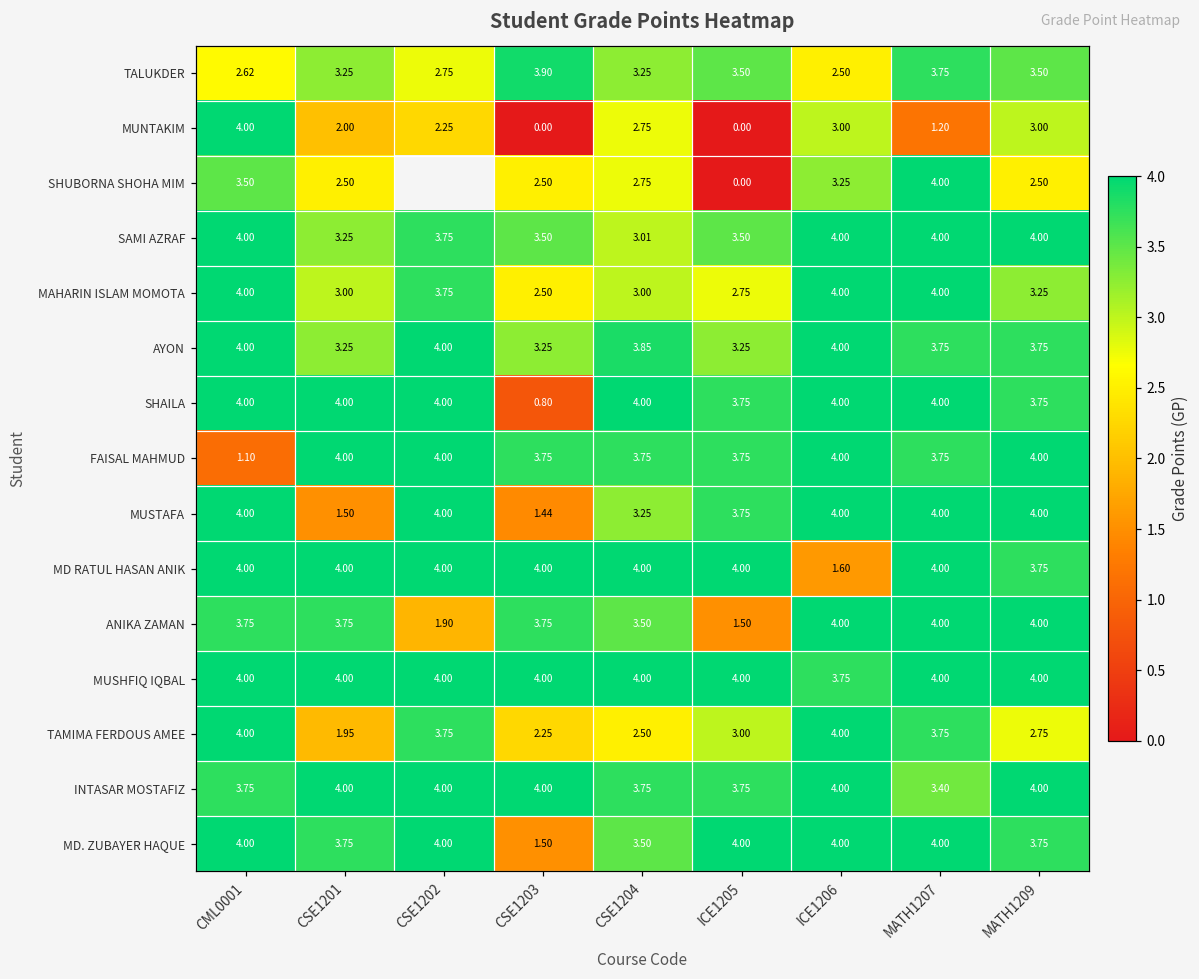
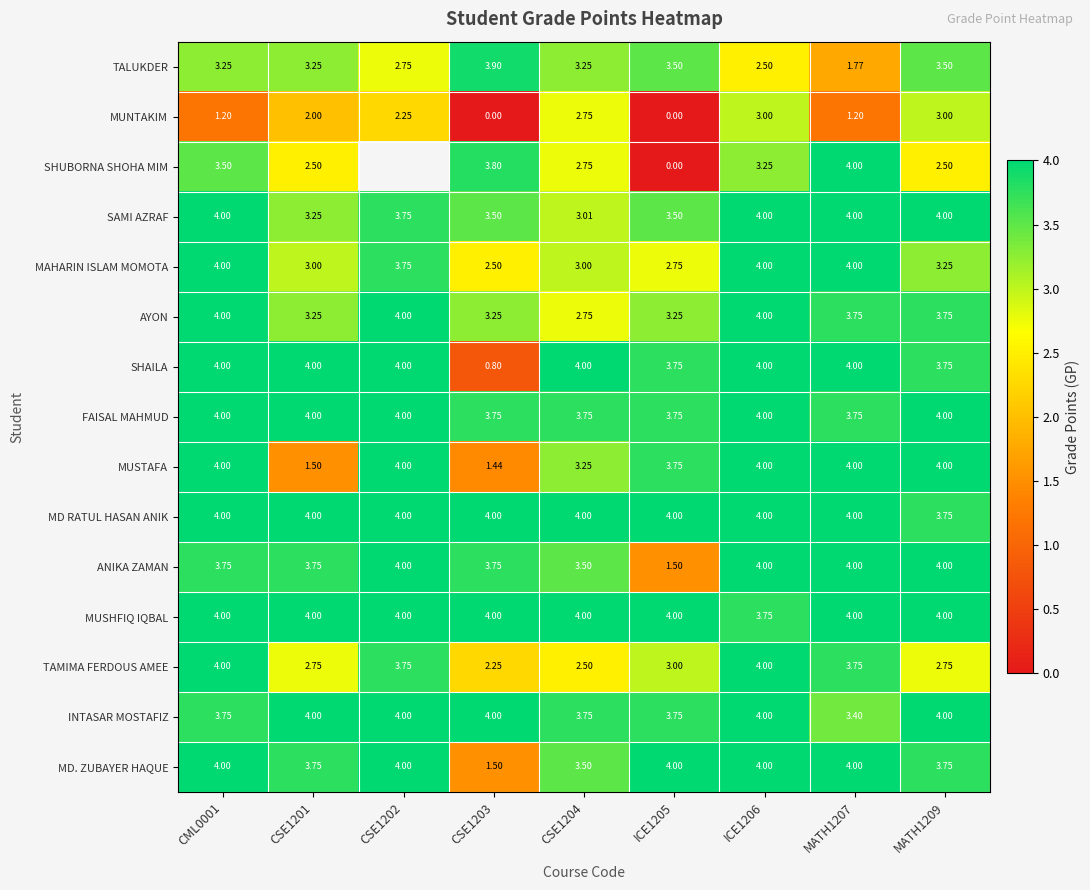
  {
    "TALUKDER": {
-     "CML0001": 2.62,
+     "CML0001": 3.25,
      "CSE1201": 3.25,
      "CSE1202": 2.75,
      "CSE1203": 3.90,
      "CSE1204": 3.25,
      "ICE1205": 3.50,
      "ICE1206": 2.50,
-     "MATH1207": 3.75,
+     "MATH1207": 1.77,
      "MATH1209": 3.50
    },
    "MUNTAKIM": {
-     "CML0001": 4.00,
+     "CML0001": 1.20,
      "CSE1201": 2.00,
      "CSE1202": 2.25,
      "CSE1203": 0.00,
      "CSE1204": 2.75,
      "ICE1205": 0.00,
      "ICE1206": 3.00,
      "MATH1207": 1.20,
      "MATH1209": 3.00
    },
    "SHUBORNA SHOHA MIM": {
      "CML0001": 3.50,
      "CSE1201": 2.50,
-     "CSE1203": 2.50,
+     "CSE1203": 3.80,
      "CSE1204": 2.75,
      "ICE1205": 0.00,
      "ICE1206": 3.25,
      "MATH1207": 4.00,
      "MATH1209": 2.50
    },
    "SAMI AZRAF": {
      "CML0001": 4.00,
      "CSE1201": 3.25,
      "CSE1202": 3.75,
      "CSE1203": 3.50,
      "CSE1204": 3.01,
      "ICE1205": 3.50,
      "ICE1206": 4.00,
      "MATH1207": 4.00,
      "MATH1209": 4.00
    },
    "MAHARIN ISLAM MOMOTA": {
      "CML0001": 4.00,
      "CSE1201": 3.00,
      "CSE1202": 3.75,
      "CSE1203": 2.50,
      "CSE1204": 3.00,
      "ICE1205": 2.75,
      "ICE1206": 4.00,
      "MATH1207": 4.00,
      "MATH1209": 3.25
    },
    "AYON": {
      "CML0001": 4.00,
      "CSE1201": 3.25,
      "CSE1202": 4.00,
      "CSE1203": 3.25,
-     "CSE1204": 3.85,
+     "CSE1204": 2.75,
      "ICE1205": 3.25,
      "ICE1206": 4.00,
      "MATH1207": 3.75,
      "MATH1209": 3.75
    },
    "SHAILA": {
      "CML0001": 4.00,
      "CSE1201": 4.00,
      "CSE1202": 4.00,
      "CSE1203": 0.80,
      "CSE1204": 4.00,
      "ICE1205": 3.75,
      "ICE1206": 4.00,
      "MATH1207": 4.00,
      "MATH1209": 3.75
    },
    "FAISAL MAHMUD": {
-     "CML0001": 1.10,
+     "CML0001": 4.00,
      "CSE1201": 4.00,
      "CSE1202": 4.00,
      "CSE1203": 3.75,
      "CSE1204": 3.75,
      "ICE1205": 3.75,
      "ICE1206": 4.00,
      "MATH1207": 3.75,
      "MATH1209": 4.00
    },
    "MUSTAFA": {
      "CML0001": 4.00,
      "CSE1201": 1.50,
      "CSE1202": 4.00,
      "CSE1203": 1.44,
      "CSE1204": 3.25,
      "ICE1205": 3.75,
      "ICE1206": 4.00,
      "MATH1207": 4.00,
      "MATH1209": 4.00
    },
    "MD RATUL HASAN ANIK": {
      "CML0001": 4.00,
      "CSE1201": 4.00,
      "CSE1202": 4.00,
      "CSE1203": 4.00,
      "CSE1204": 4.00,
      "ICE1205": 4.00,
-     "ICE1206": 1.60,
+     "ICE1206": 4.00,
      "MATH1207": 4.00,
      "MATH1209": 3.75
    },
    "ANIKA ZAMAN": {
      "CML0001": 3.75,
      "CSE1201": 3.75,
-     "CSE1202": 1.90,
+     "CSE1202": 4.00,
      "CSE1203": 3.75,
      "CSE1204": 3.50,
      "ICE1205": 1.50,
      "ICE1206": 4.00,
      "MATH1207": 4.00,
      "MATH1209": 4.00
    },
    "MUSHFIQ IQBAL": {
      "CML0001": 4.00,
      "CSE1201": 4.00,
      "CSE1202": 4.00,
      "CSE1203": 4.00,
      "CSE1204": 4.00,
      "ICE1205": 4.00,
      "ICE1206": 3.75,
      "MATH1207": 4.00,
      "MATH1209": 4.00
    },
    "TAMIMA FERDOUS AMEE": {
      "CML0001": 4.00,
-     "CSE1201": 1.95,
+     "CSE1201": 2.75,
      "CSE1202": 3.75,
      "CSE1203": 2.25,
      "CSE1204": 2.50,
      "ICE1205": 3.00,
      "ICE1206": 4.00,
      "MATH1207": 3.75,
      "MATH1209": 2.75
    },
    "INTASAR MOSTAFIZ": {
      "CML0001": 3.75,
      "CSE1201": 4.00,
      "CSE1202": 4.00,
      "CSE1203": 4.00,
      "CSE1204": 3.75,
      "ICE1205": 3.75,
      "ICE1206": 4.00,
      "MATH1207": 3.40,
      "MATH1209": 4.00
    },
    "MD. ZUBAYER HAQUE": {
      "CML0001": 4.00,
      "CSE1201": 3.75,
      "CSE1202": 4.00,
      "CSE1203": 1.50,
      "CSE1204": 3.50,
      "ICE1205": 4.00,
      "ICE1206": 4.00,
      "MATH1207": 4.00,
      "MATH1209": 3.75
    }
  }
